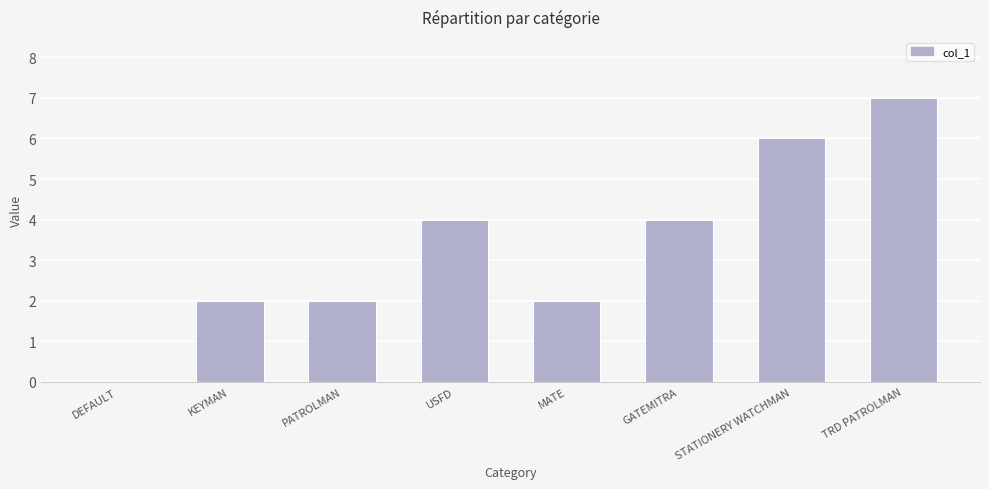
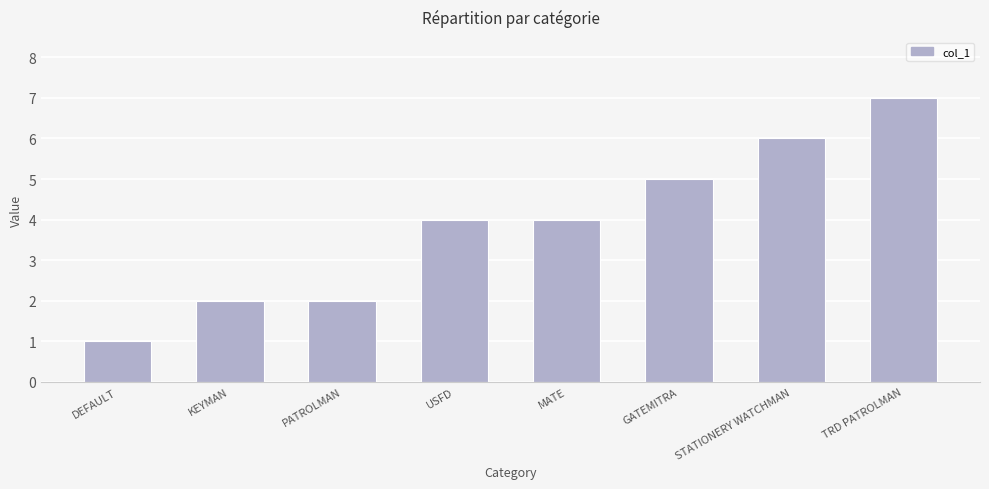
  {
-   "DEFAULT": 0,
+   "DEFAULT": 1,
    "KEYMAN": 2,
    "PATROLMAN": 2,
    "USFD": 4,
-   "MATE": 2,
-   "GATEMITRA": 4,
+   "MATE": 4,
+   "GATEMITRA": 5,
    "STATIONERY WATCHMAN": 6,
    "TRD PATROLMAN": 7
  }
